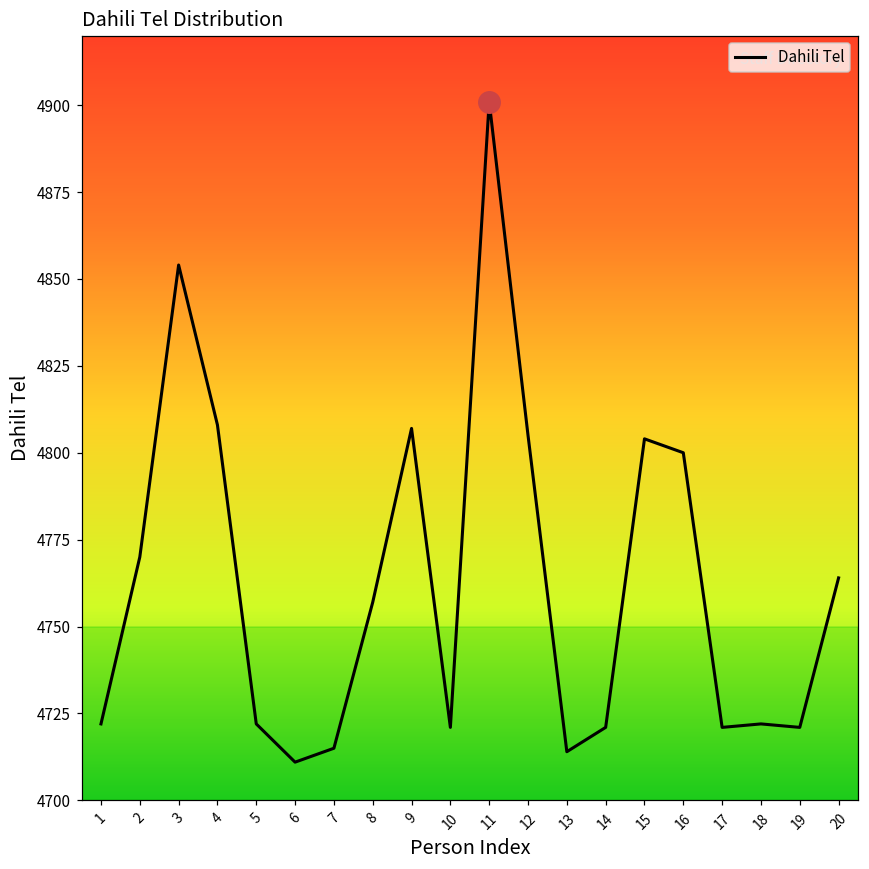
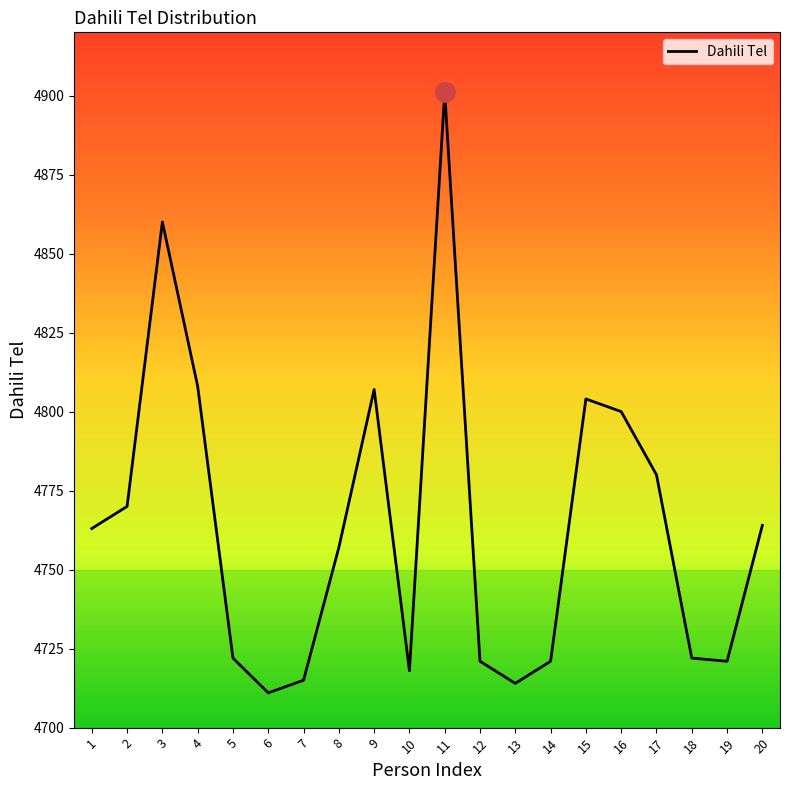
  {
    "Dahili Tel": {
-     "1": 4722,
+     "1": 4763,
      "2": 4770,
-     "3": 4854,
+     "3": 4860,
      "4": 4808,
      "5": 4722,
      "6": 4711,
      "7": 4715,
      "8": 4757,
      "9": 4807,
-     "10": 4721,
-     "12": 4805,
+     "10": 4718,
+     "12": 4721,
      "13": 4714,
      "14": 4721,
      "15": 4804,
      "16": 4800,
-     "17": 4721,
+     "17": 4780,
      "18": 4722,
      "19": 4721,
      "20": 4764
    }
  }
